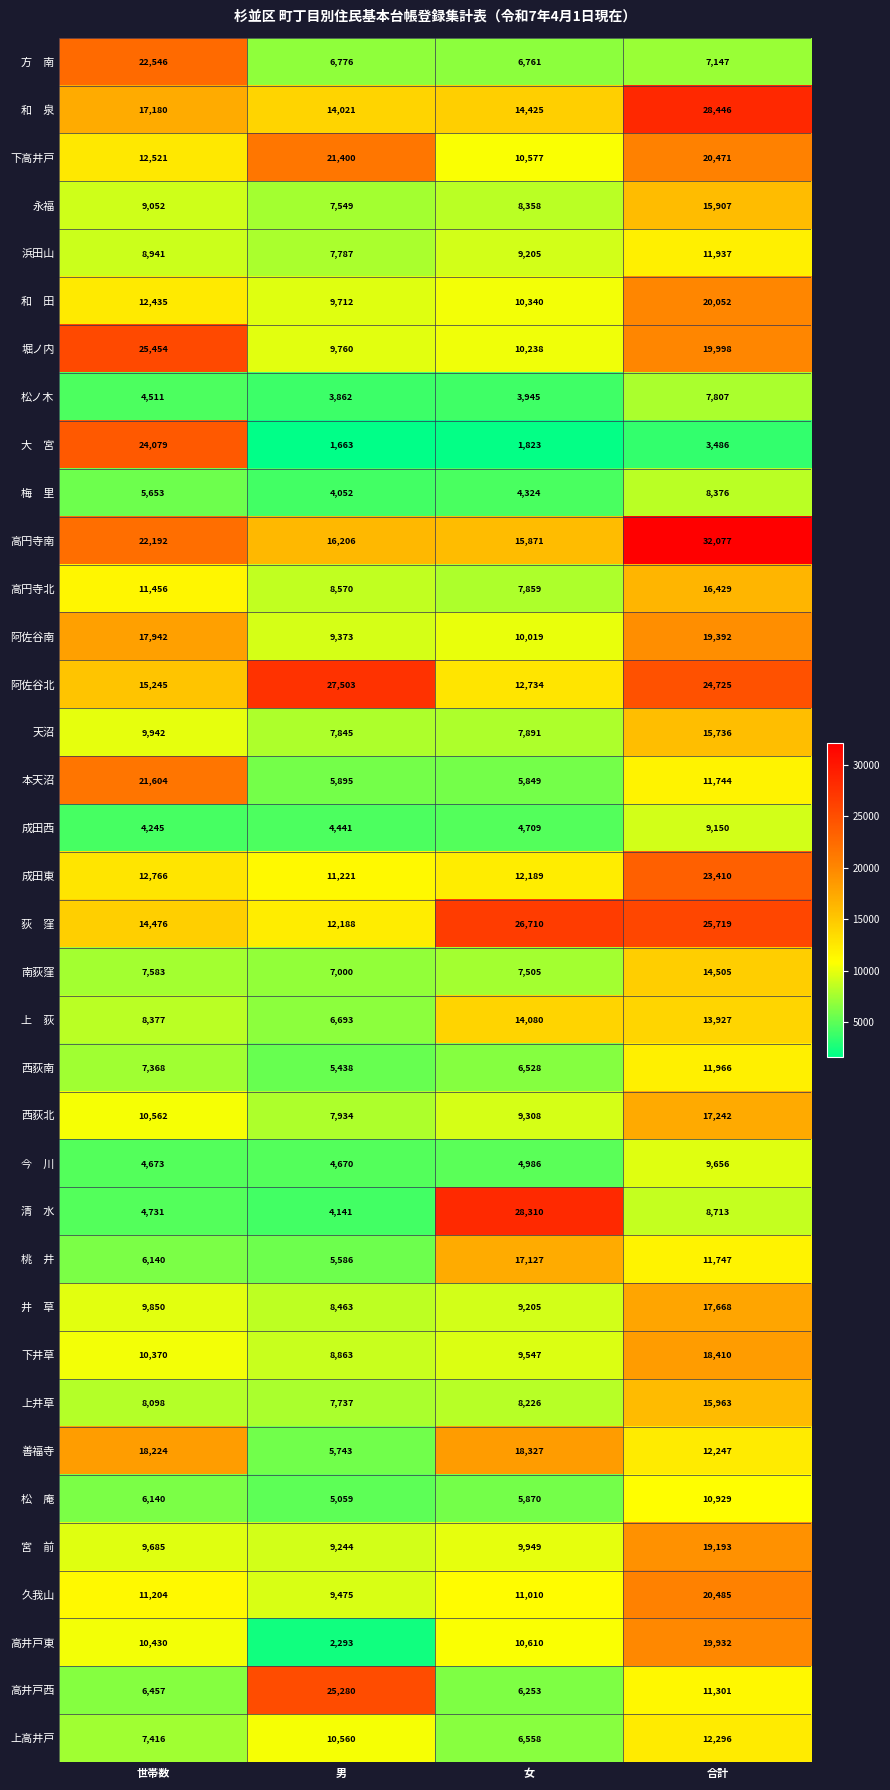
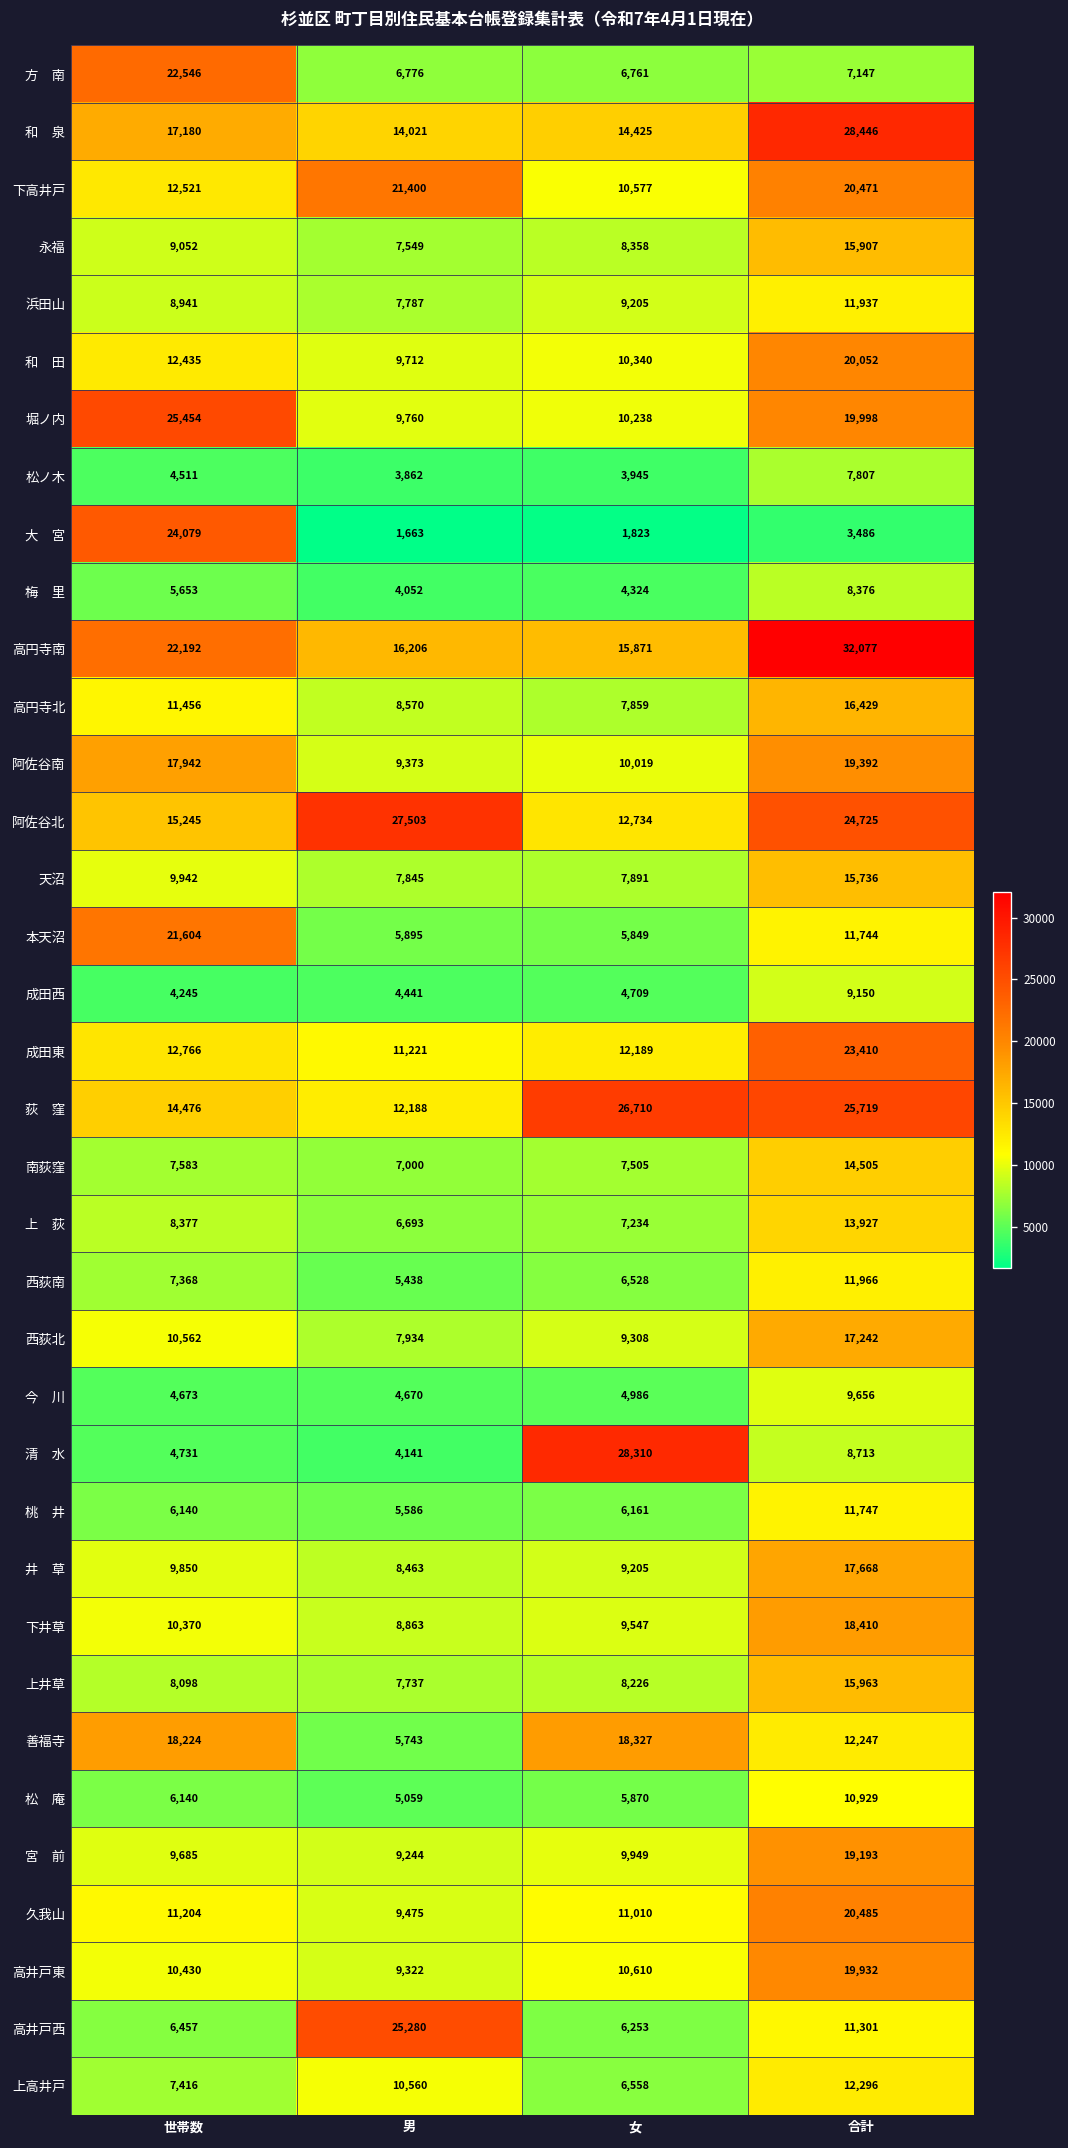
  {
    "方 南": {
      "世帯数": "22,546",
      "男": "6,776",
      "女": "6,761",
      "合計": "7,147"
    },
    "和 泉": {
      "世帯数": "17,180",
      "男": "14,021",
      "女": "14,425",
      "合計": "28,446"
    },
    "下高井戸": {
      "世帯数": "12,521",
      "男": "21,400",
      "女": "10,577",
      "合計": "20,471"
    },
    "永福": {
      "世帯数": "9,052",
      "男": "7,549",
      "女": "8,358",
      "合計": "15,907"
    },
    "浜田山": {
      "世帯数": "8,941",
      "男": "7,787",
      "女": "9,205",
      "合計": "11,937"
    },
    "和 田": {
      "世帯数": "12,435",
      "男": "9,712",
      "女": "10,340",
      "合計": "20,052"
    },
    "堀ノ内": {
      "世帯数": "25,454",
      "男": "9,760",
      "女": "10,238",
      "合計": "19,998"
    },
    "松ノ木": {
      "世帯数": "4,511",
      "男": "3,862",
      "女": "3,945",
      "合計": "7,807"
    },
    "大 宮": {
      "世帯数": "24,079",
      "男": "1,663",
      "女": "1,823",
      "合計": "3,486"
    },
    "梅 里": {
      "世帯数": "5,653",
      "男": "4,052",
      "女": "4,324",
      "合計": "8,376"
    },
    "高円寺南": {
      "世帯数": "22,192",
      "男": "16,206",
      "女": "15,871",
      "合計": "32,077"
    },
    "高円寺北": {
      "世帯数": "11,456",
      "男": "8,570",
      "女": "7,859",
      "合計": "16,429"
    },
    "阿佐谷南": {
      "世帯数": "17,942",
      "男": "9,373",
      "女": "10,019",
      "合計": "19,392"
    },
    "阿佐谷北": {
      "世帯数": "15,245",
      "男": "27,503",
      "女": "12,734",
      "合計": "24,725"
    },
    "天沼": {
      "世帯数": "9,942",
      "男": "7,845",
      "女": "7,891",
      "合計": "15,736"
    },
    "本天沼": {
      "世帯数": "21,604",
      "男": "5,895",
      "女": "5,849",
      "合計": "11,744"
    },
    "成田西": {
      "世帯数": "4,245",
      "男": "4,441",
      "女": "4,709",
      "合計": "9,150"
    },
    "成田東": {
      "世帯数": "12,766",
      "男": "11,221",
      "女": "12,189",
      "合計": "23,410"
    },
    "荻 窪": {
      "世帯数": "14,476",
      "男": "12,188",
      "女": "26,710",
      "合計": "25,719"
    },
    "南荻窪": {
      "世帯数": "7,583",
      "男": "7,000",
      "女": "7,505",
      "合計": "14,505"
    },
    "上 荻": {
      "世帯数": "8,377",
      "男": "6,693",
-     "女": "14,080",
+     "女": "7,234",
      "合計": "13,927"
    },
    "西荻南": {
      "世帯数": "7,368",
      "男": "5,438",
      "女": "6,528",
      "合計": "11,966"
    },
    "西荻北": {
      "世帯数": "10,562",
      "男": "7,934",
      "女": "9,308",
      "合計": "17,242"
    },
    "今 川": {
      "世帯数": "4,673",
      "男": "4,670",
      "女": "4,986",
      "合計": "9,656"
    },
    "清 水": {
      "世帯数": "4,731",
      "男": "4,141",
      "女": "28,310",
      "合計": "8,713"
    },
    "桃 井": {
      "世帯数": "6,140",
      "男": "5,586",
-     "女": "17,127",
+     "女": "6,161",
      "合計": "11,747"
    },
    "井 草": {
      "世帯数": "9,850",
      "男": "8,463",
      "女": "9,205",
      "合計": "17,668"
    },
    "下井草": {
      "世帯数": "10,370",
      "男": "8,863",
      "女": "9,547",
      "合計": "18,410"
    },
    "上井草": {
      "世帯数": "8,098",
      "男": "7,737",
      "女": "8,226",
      "合計": "15,963"
    },
    "善福寺": {
      "世帯数": "18,224",
      "男": "5,743",
      "女": "18,327",
      "合計": "12,247"
    },
    "松 庵": {
      "世帯数": "6,140",
      "男": "5,059",
      "女": "5,870",
      "合計": "10,929"
    },
    "宮 前": {
      "世帯数": "9,685",
      "男": "9,244",
      "女": "9,949",
      "合計": "19,193"
    },
    "久我山": {
      "世帯数": "11,204",
      "男": "9,475",
      "女": "11,010",
      "合計": "20,485"
    },
    "高井戸東": {
      "世帯数": "10,430",
-     "男": "2,293",
+     "男": "9,322",
      "女": "10,610",
      "合計": "19,932"
    },
    "高井戸西": {
      "世帯数": "6,457",
      "男": "25,280",
      "女": "6,253",
      "合計": "11,301"
    },
    "上高井戸": {
      "世帯数": "7,416",
      "男": "10,560",
      "女": "6,558",
      "合計": "12,296"
    }
  }
